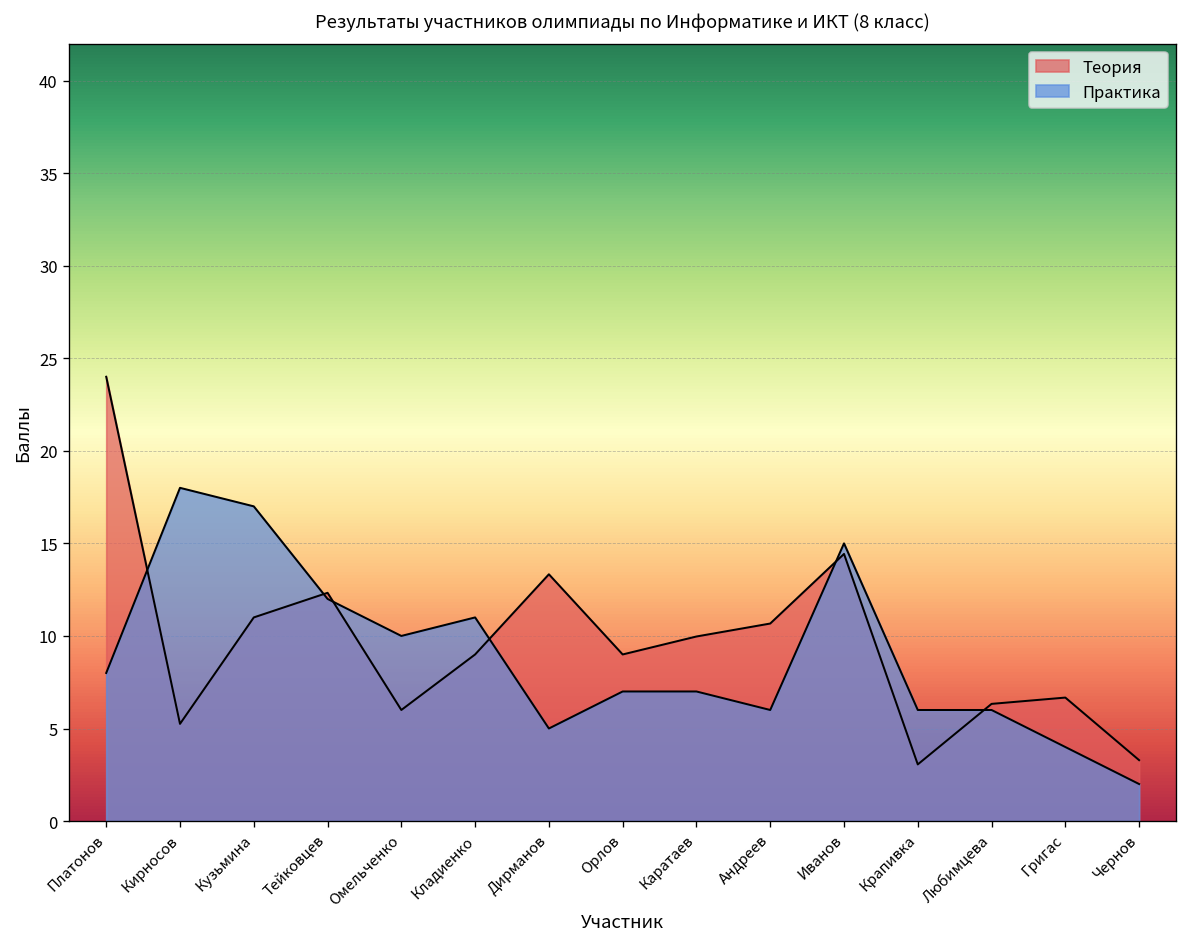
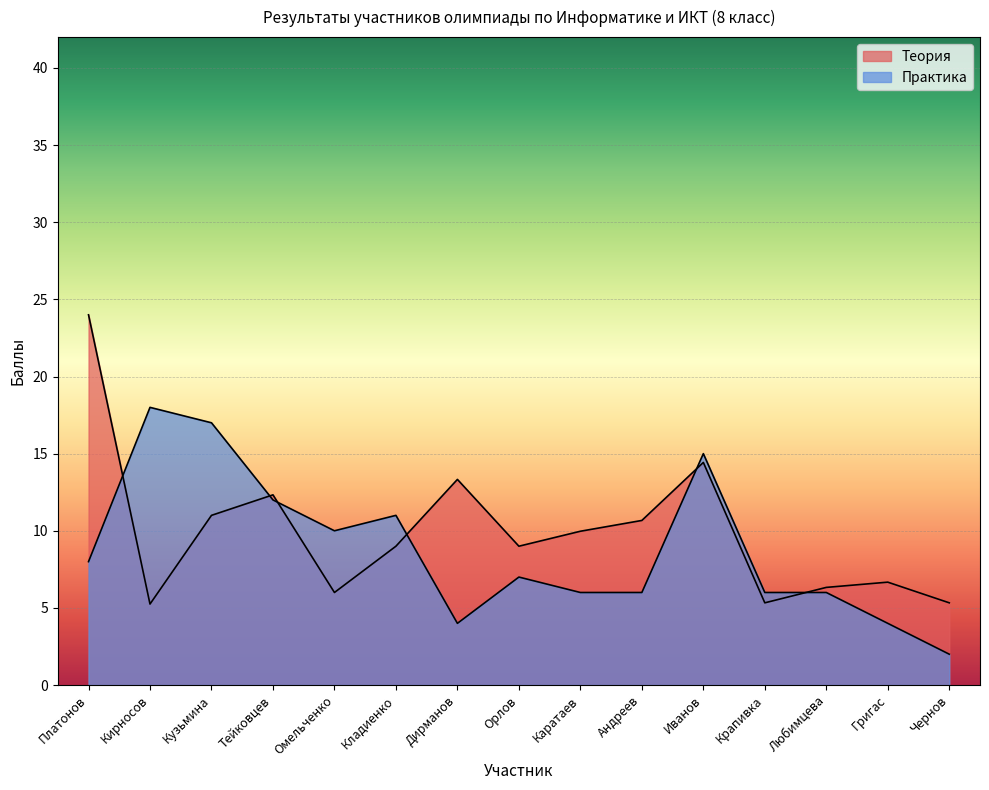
  {
    "Теория": {
      "Платонов": 24.0,
      "Кирносов": 5.3,
      "Кузьмина": 11.0,
      "Тейковцев": 12.3,
      "Омельченко": 6.0,
      "Кладиенко": 9.0,
      "Дирманов": 13.3,
      "Орлов": 9.0,
      "Каратаев": 10.0,
      "Андреев": 10.7,
      "Иванов": 14.4,
-     "Крапивка": 3.1,
+     "Крапивка": 5.3,
      "Любимцева": 6.3,
      "Григас": 6.7,
-     "Чернов": 3.3
+     "Чернов": 5.3
    },
    "Практика": {
      "Платонов": 8,
      "Кирносов": 18,
      "Кузьмина": 17,
      "Тейковцев": 12,
      "Омельченко": 10,
      "Кладиенко": 11,
-     "Дирманов": 5,
+     "Дирманов": 4,
      "Орлов": 7,
-     "Каратаев": 7,
+     "Каратаев": 6,
      "Андреев": 6,
      "Иванов": 15,
      "Крапивка": 6,
      "Любимцева": 6,
      "Григас": 4,
      "Чернов": 2
    }
  }
